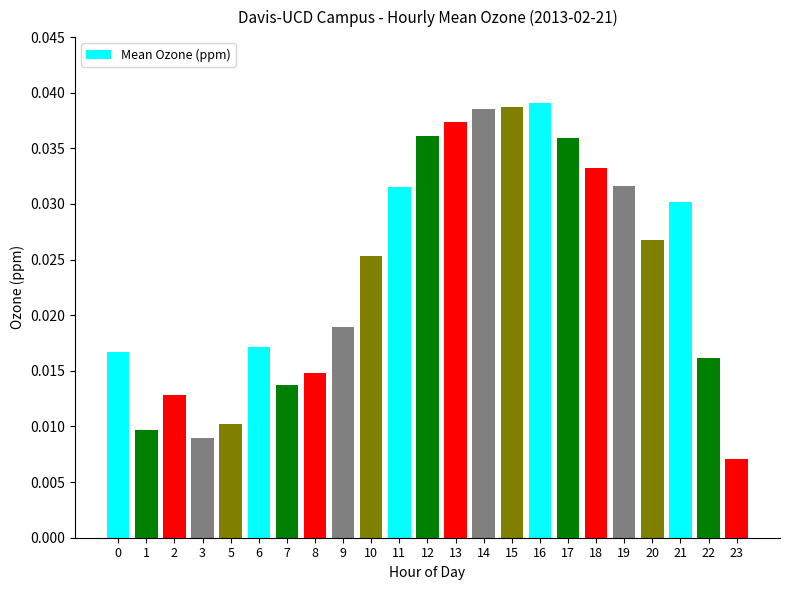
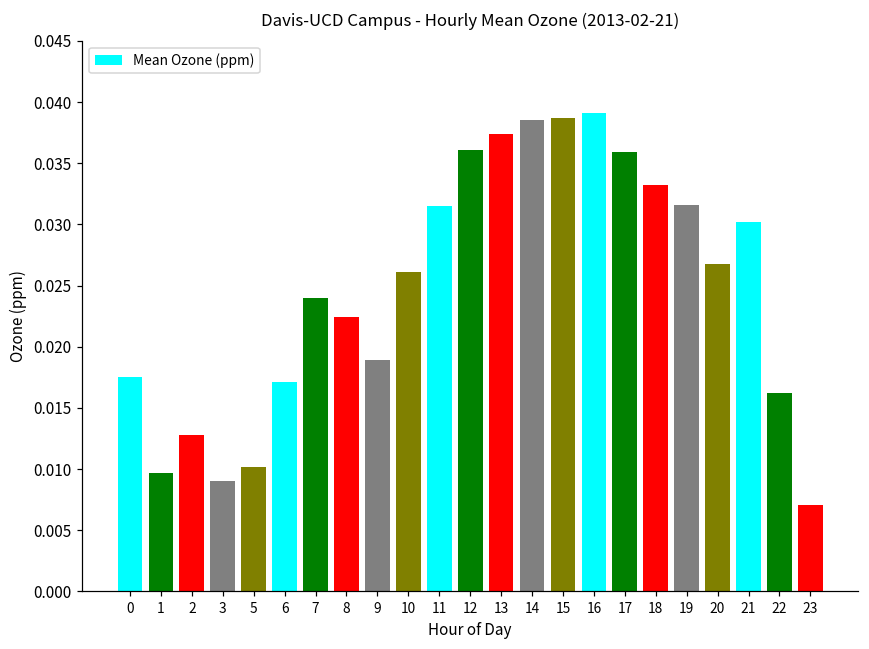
  {
-   "0": 0.0167,
+   "0": 0.0175,
    "1": 0.0097,
    "2": 0.0128,
    "3": 0.0090,
    "5": 0.0102,
    "6": 0.0171,
-   "7": 0.0137,
-   "8": 0.0148,
+   "7": 0.0240,
+   "8": 0.0224,
    "9": 0.0189,
-   "10": 0.0253,
+   "10": 0.0261,
    "11": 0.0315,
    "12": 0.0361,
    "13": 0.0374,
    "14": 0.0385,
    "15": 0.0387,
    "16": 0.0391,
    "17": 0.0359,
    "18": 0.0332,
    "19": 0.0316,
    "20": 0.0268,
    "21": 0.0302,
    "22": 0.0162,
    "23": 0.0071
  }
